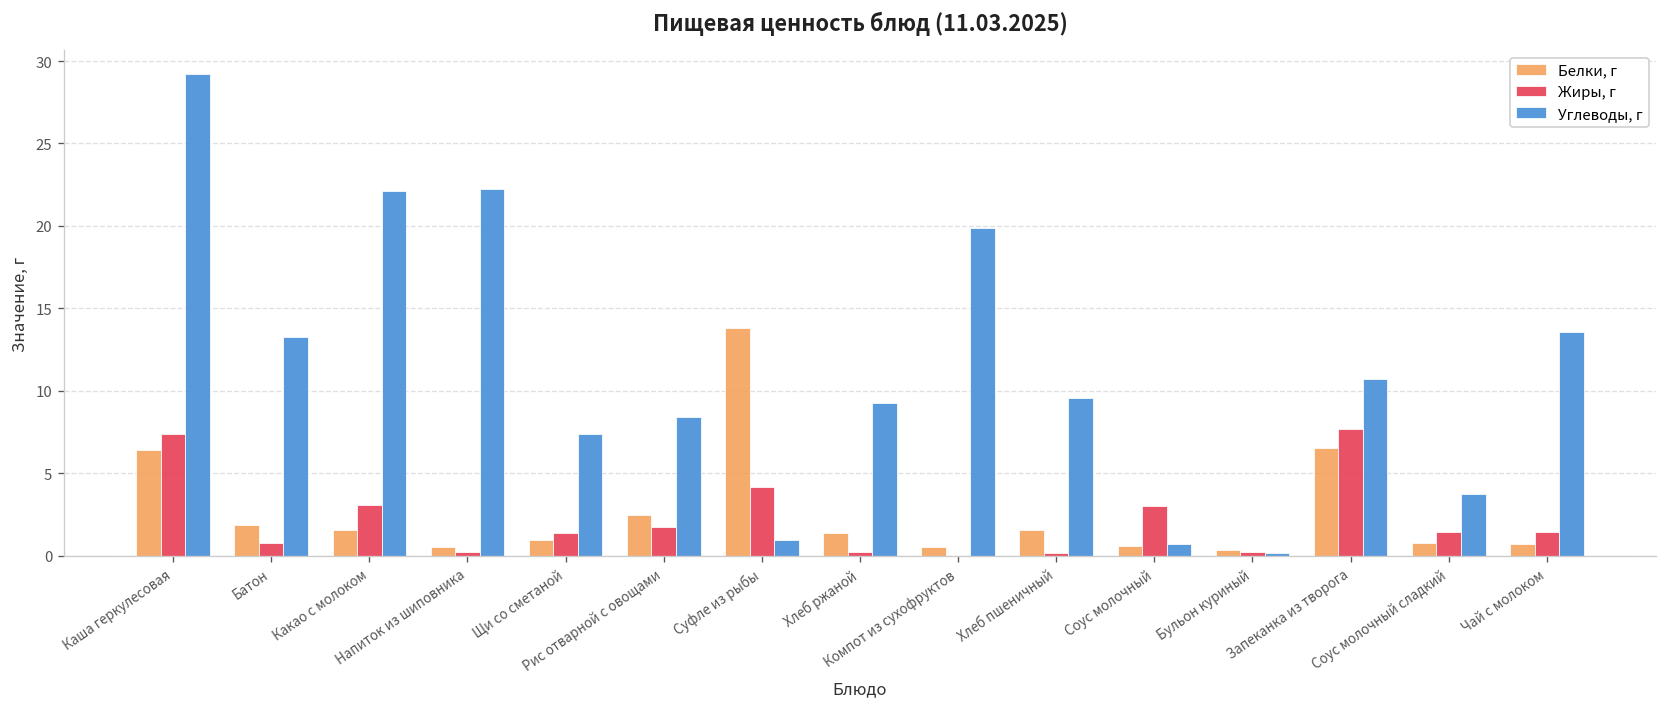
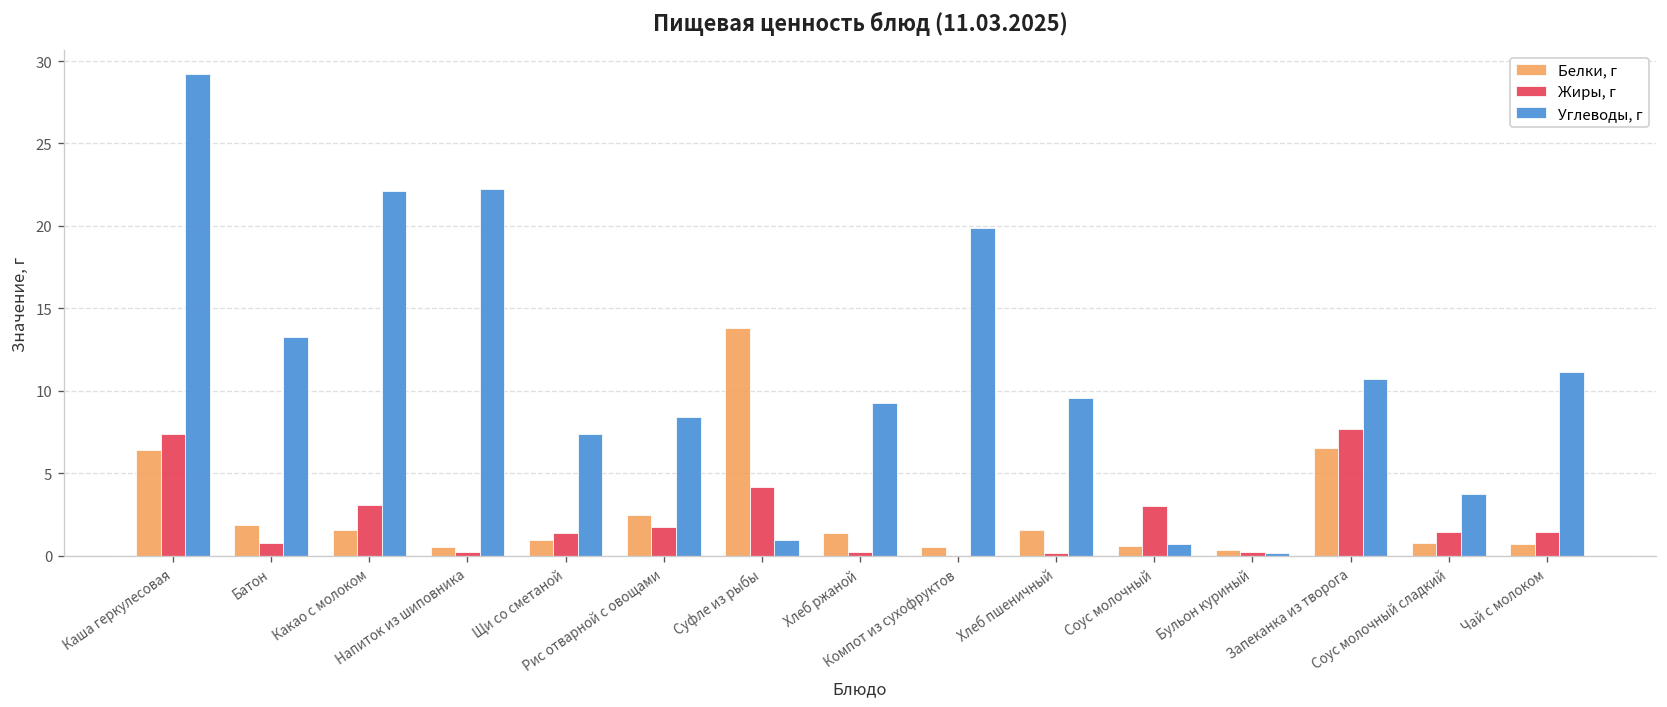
  {
    "Белки, г": {
      "Каша геркулесовая": 6.4,
      "Батон": 1.9,
      "Какао с молоком": 1.5,
      "Напиток из шиповника": 0.5,
      "Щи со сметаной": 0.9,
      "Рис отварной с овощами": 2.5,
      "Суфле из рыбы": 13.8,
      "Хлеб ржаной": 1.4,
      "Компот из сухофруктов": 0.5,
      "Хлеб пшеничный": 1.5,
      "Соус молочный": 0.6,
      "Бульон куриный": 0.3,
      "Запеканка из творога": 6.5,
      "Соус молочный сладкий": 0.7,
      "Чай с молоком": 0.7
    },
    "Жиры, г": {
      "Каша геркулесовая": 7.4,
      "Батон": 0.8,
      "Какао с молоком": 3.1,
      "Напиток из шиповника": 0.2,
      "Щи со сметаной": 1.4,
      "Рис отварной с овощами": 1.7,
      "Суфле из рыбы": 4.1,
      "Хлеб ржаной": 0.2,
      "Компот из сухофруктов": 0.0,
      "Хлеб пшеничный": 0.2,
      "Соус молочный": 3.0,
      "Бульон куриный": 0.2,
      "Запеканка из творога": 7.7,
      "Соус молочный сладкий": 1.4,
      "Чай с молоком": 1.5
    },
    "Углеводы, г": {
      "Каша геркулесовая": 29.2,
      "Батон": 13.3,
      "Какао с молоком": 22.1,
      "Напиток из шиповника": 22.2,
      "Щи со сметаной": 7.4,
      "Рис отварной с овощами": 8.4,
      "Суфле из рыбы": 1.0,
      "Хлеб ржаной": 9.3,
      "Компот из сухофруктов": 19.9,
      "Хлеб пшеничный": 9.6,
      "Соус молочный": 0.7,
      "Запеканка из творога": 10.7,
      "Соус молочный сладкий": 3.8,
-     "Чай с молоком": 13.6
+     "Чай с молоком": 11.1
    }
  }
